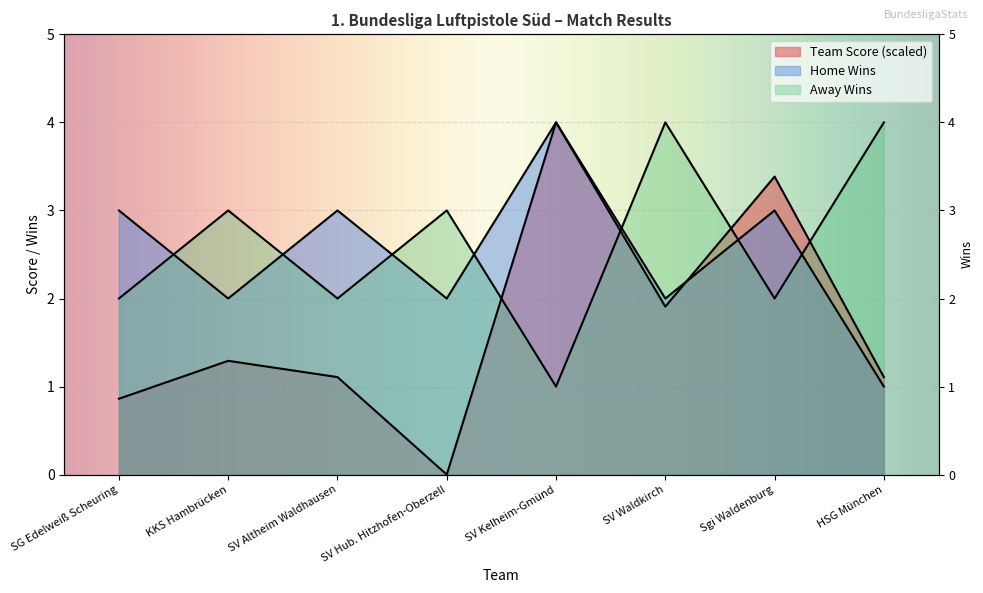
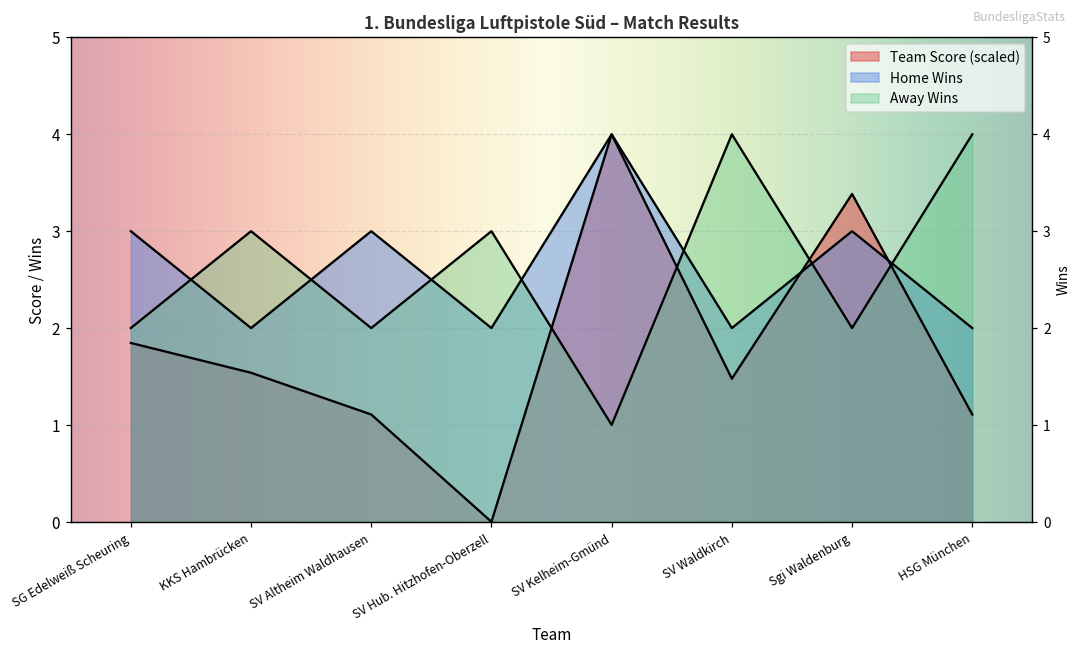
  {
    "Team Score (scaled)": {
-     "SG Edelweiß Scheuring": 0.9,
-     "KKS Hambrücken": 1.3,
+     "SG Edelweiß Scheuring": 1.8,
+     "KKS Hambrücken": 1.5,
      "SV Altheim Waldhausen": 1.1,
      "SV Hub. Hitzhofen-Oberzell": 0.0,
-     "SV Waldkirch": 1.9,
+     "SV Waldkirch": 1.5,
      "Sgi Waldenburg": 3.4,
      "HSG München": 1.1
    },
    "Home Wins": {
      "SG Edelweiß Scheuring": 3,
      "KKS Hambrücken": 2,
      "SV Altheim Waldhausen": 3,
      "SV Hub. Hitzhofen-Oberzell": 2,
      "SV Waldkirch": 2,
      "Sgi Waldenburg": 3,
-     "HSG München": 1
+     "HSG München": 2
    },
    "Away Wins": {
      "SG Edelweiß Scheuring": 2.0,
      "KKS Hambrücken": 3.0,
      "SV Altheim Waldhausen": 2.0,
      "SV Hub. Hitzhofen-Oberzell": 3.0,
      "SV Kelheim-Gmünd": 1.0,
      "SV Waldkirch": 4.0,
      "Sgi Waldenburg": 2.0,
      "HSG München": 4.0
    }
  }
